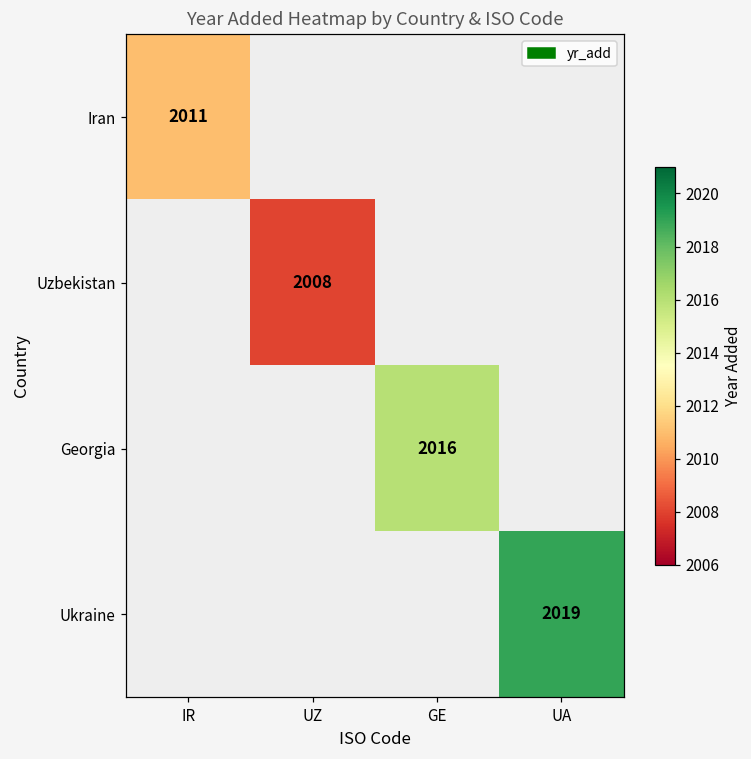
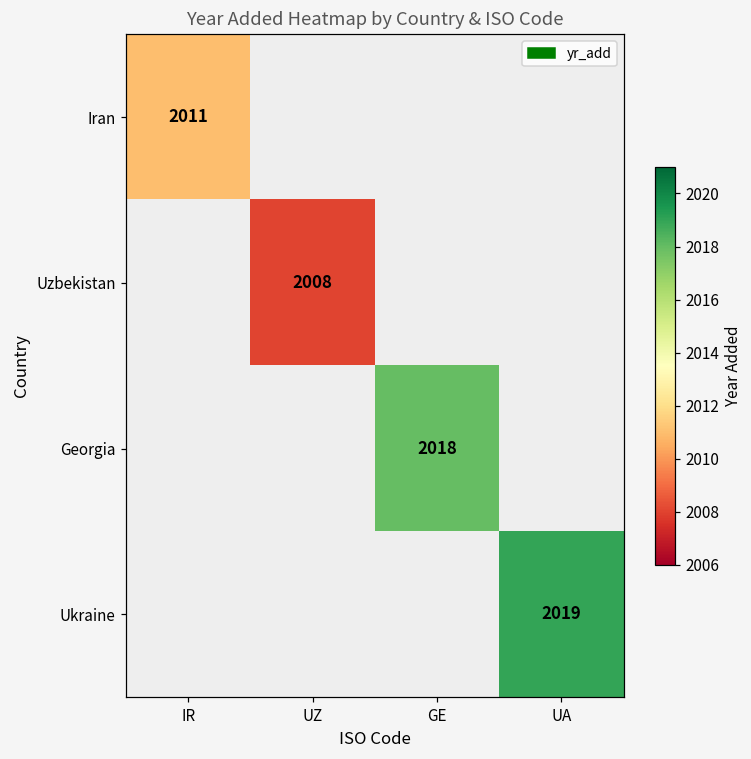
  {
    "Iran": {
      "IR": 2011
    },
    "Uzbekistan": {
      "UZ": 2008
    },
    "Georgia": {
-     "GE": 2016
+     "GE": 2018
    },
    "Ukraine": {
      "UA": 2019
    }
  }
